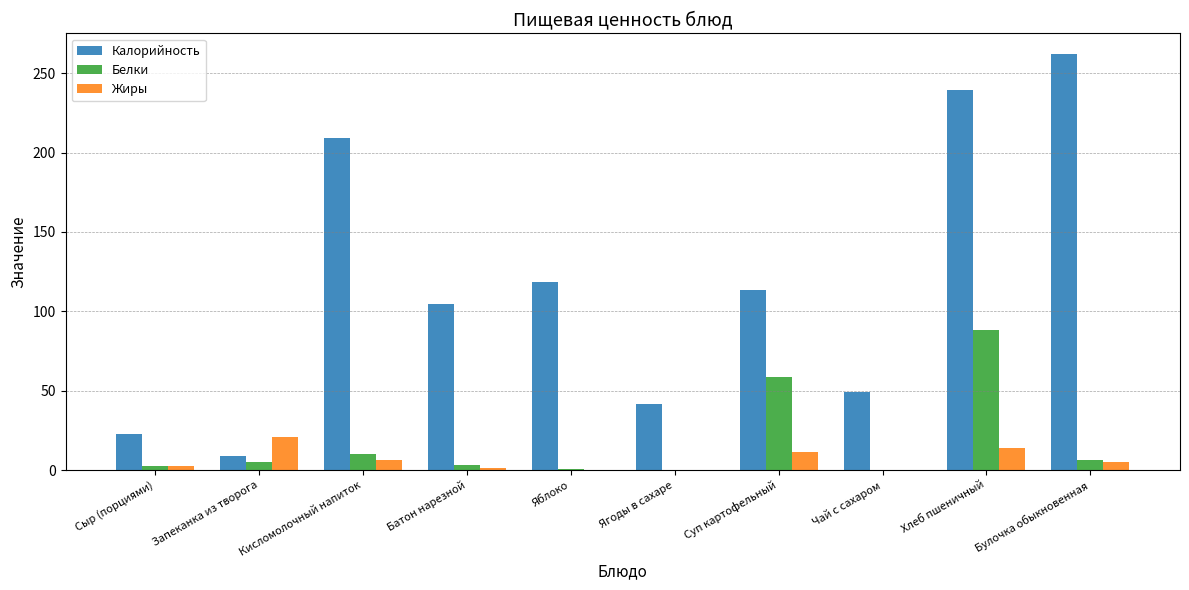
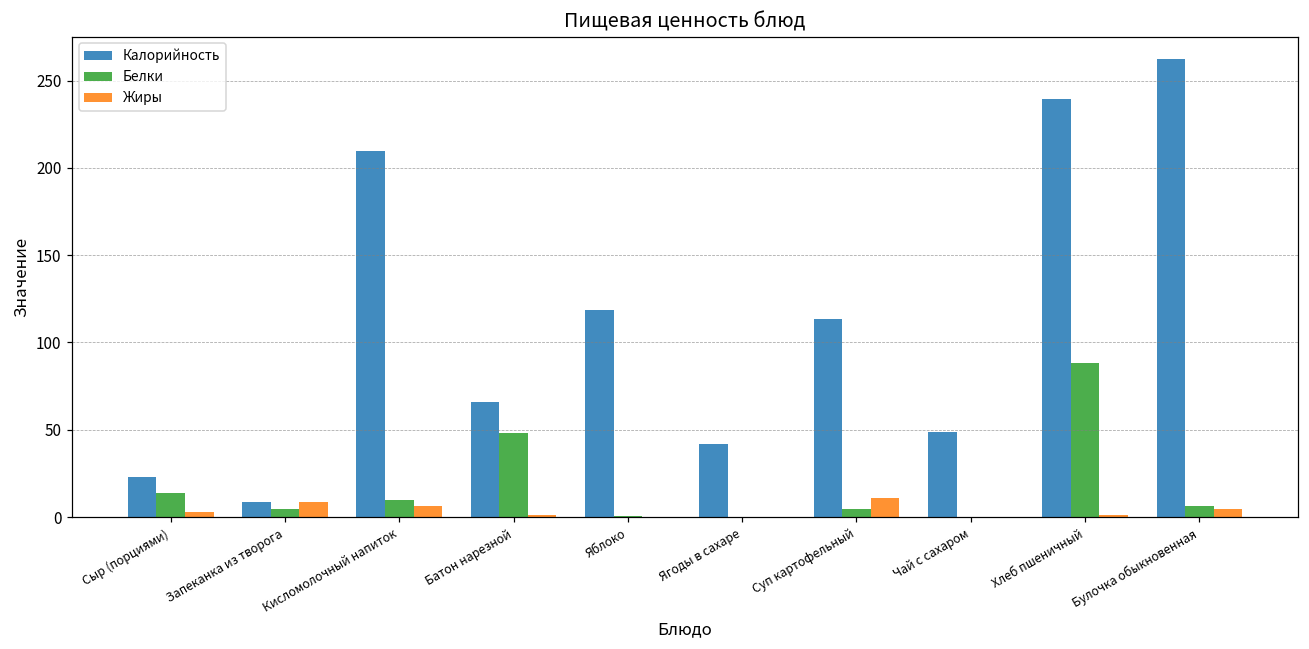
  {
    "Калорийность": {
      "Сыр (порциями)": 23,
      "Запеканка из творога": 9,
      "Кисломолочный напиток": 210,
-     "Батон нарезной": 105,
+     "Батон нарезной": 66,
      "Яблоко": 119,
      "Ягоды в сахаре": 42,
      "Суп картофельный": 113,
      "Чай с сахаром": 49,
      "Хлеб пшеничный": 239,
      "Булочка обыкновенная": 262
    },
    "Белки": {
-     "Сыр (порциями)": 3,
+     "Сыр (порциями)": 14,
      "Запеканка из творога": 5,
      "Кисломолочный напиток": 10,
-     "Батон нарезной": 3,
-     "Суп картофельный": 59,
+     "Батон нарезной": 48,
+     "Суп картофельный": 4,
      "Чай с сахаром": 0,
      "Хлеб пшеничный": 88,
      "Булочка обыкновенная": 6
    },
    "Жиры": {
      "Сыр (порциями)": 3,
-     "Запеканка из творога": 21,
+     "Запеканка из творога": 9,
      "Кисломолочный напиток": 6,
      "Яблоко": 0,
      "Суп картофельный": 11,
      "Чай с сахаром": 0,
-     "Хлеб пшеничный": 14,
+     "Хлеб пшеничный": 1,
      "Булочка обыкновенная": 5
    }
  }
